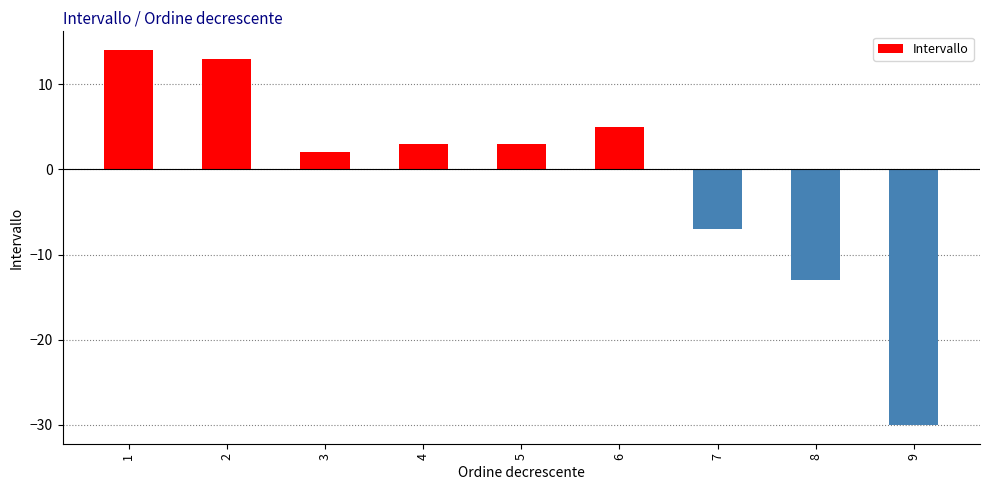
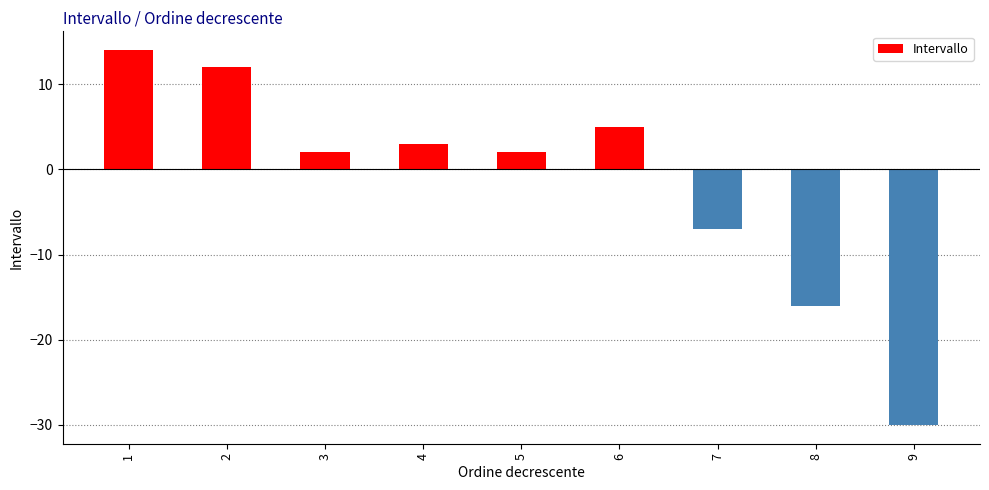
  {
    "1": 14,
-   "2": 13,
+   "2": 12,
    "3": 2,
    "4": 3,
-   "5": 3,
+   "5": 2,
    "6": 5,
    "7": -7,
-   "8": -13,
+   "8": -16,
    "9": -30
  }
